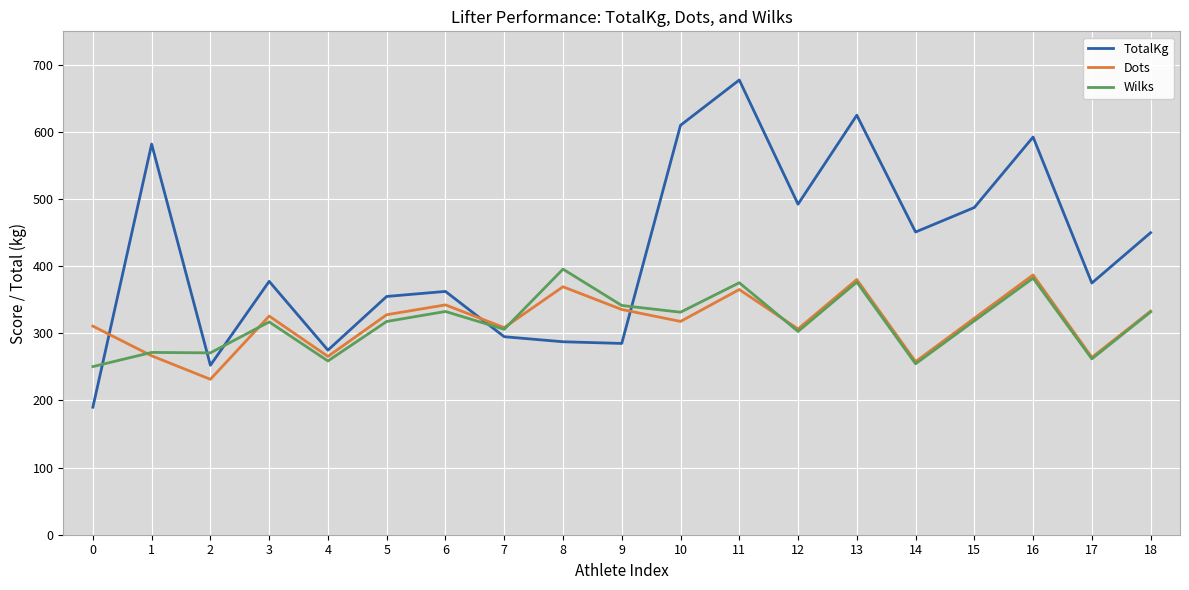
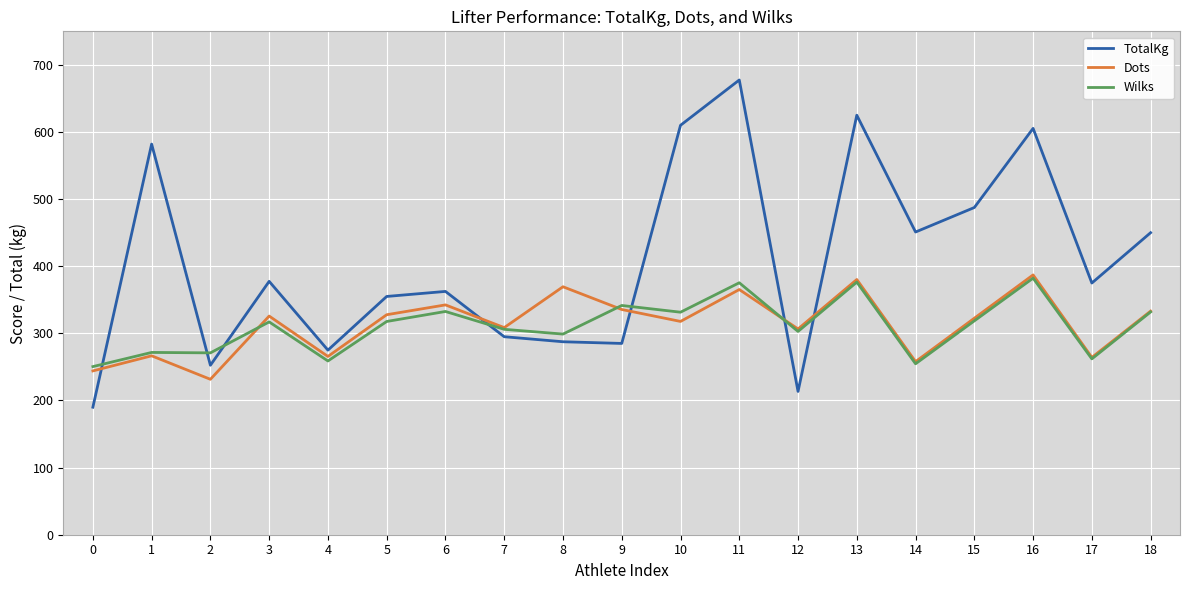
  {
    "TotalKg": {
      "0": 190,
      "1": 580,
      "2": 250,
      "3": 380,
      "4": 280,
      "5": 360,
      "6": 360,
      "7": 300,
      "8": 290,
      "9": 290,
      "10": 610,
      "11": 680,
-     "12": 490,
+     "12": 210,
      "13": 630,
      "14": 450,
      "15": 490,
-     "16": 590,
+     "16": 610,
      "17": 380,
      "18": 450
    },
    "Dots": {
-     "0": 310,
+     "0": 240,
      "1": 270,
      "2": 230,
      "3": 330,
      "4": 270,
      "5": 330,
      "6": 340,
      "8": 370,
      "9": 340,
      "10": 320,
      "11": 370,
      "13": 380,
      "15": 320,
      "16": 390
    },
    "Wilks": {
      "0": 250,
      "1": 270,
      "2": 270,
      "3": 320,
      "4": 260,
      "5": 320,
      "6": 330,
-     "8": 400,
+     "8": 300,
      "9": 340,
      "10": 330,
      "11": 380,
      "13": 380,
      "15": 320,
      "16": 380
    }
  }
